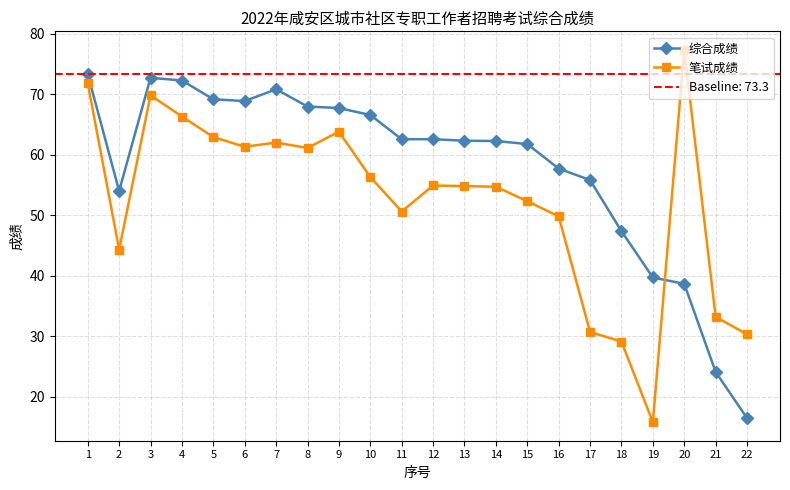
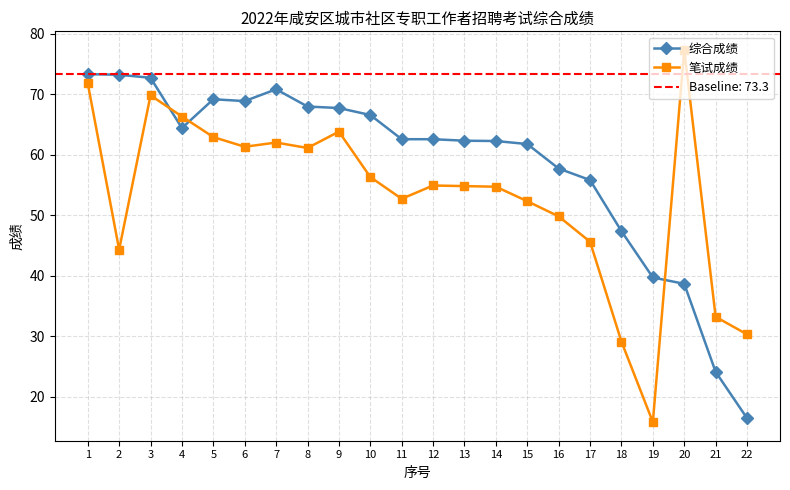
  {
    "综合成绩": {
      "1": 73,
-     "2": 54,
+     "2": 73,
      "3": 73,
-     "4": 72,
+     "4": 64,
      "5": 69,
      "6": 69,
      "7": 71,
      "8": 68,
      "9": 68,
      "10": 67,
      "11": 63,
      "12": 63,
      "13": 62,
      "14": 62,
      "15": 62,
      "16": 58,
      "17": 56,
      "18": 47,
      "19": 40,
      "20": 39,
      "21": 24,
      "22": 16
    },
    "笔试成绩": {
      "1": 72,
      "2": 44,
      "3": 70,
      "4": 66,
      "5": 63,
      "6": 61,
      "7": 62,
      "8": 61,
      "9": 64,
      "10": 56,
-     "11": 51,
+     "11": 53,
      "12": 55,
      "13": 55,
      "14": 55,
      "15": 52,
      "16": 50,
-     "17": 31,
+     "17": 46,
      "18": 29,
      "19": 16,
      "21": 33,
      "22": 30
    }
  }
